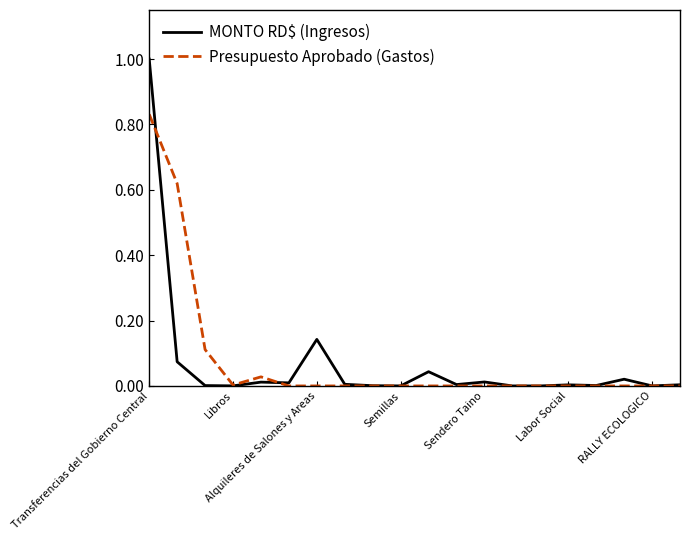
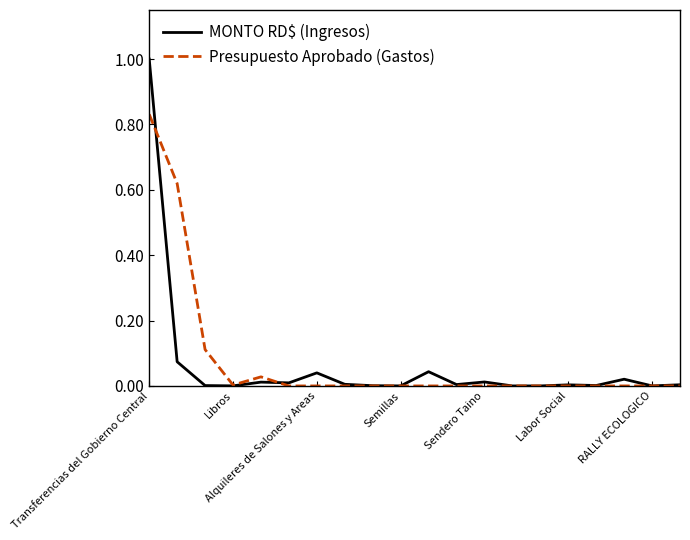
  {
    "MONTO RD$ (Ingresos)": {
      "Transferencias del Gobierno Central": 1.00,
-     "Alquileres de Salones y Areas": 0.14,
+     "Alquileres de Salones y Areas": 0.04,
      "Sendero Taino": 0.01
    },
    "Presupuesto Aprobado (Gastos)": {
      "Transferencias del Gobierno Central": 0.83,
      "Alquileres de Salones y Areas": 0.00,
      "Sendero Taino": 0.00
    }
  }
